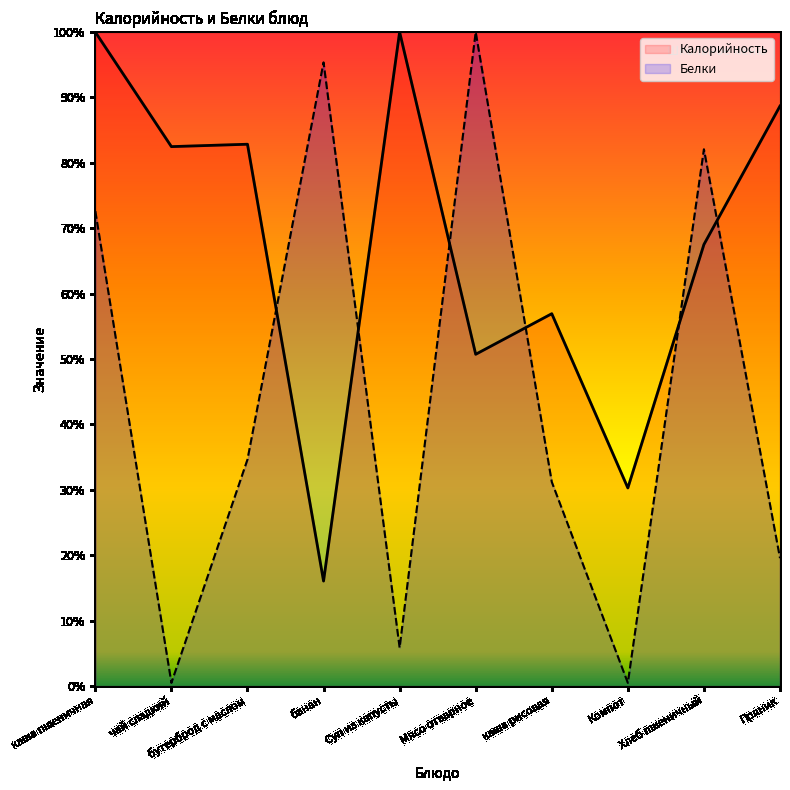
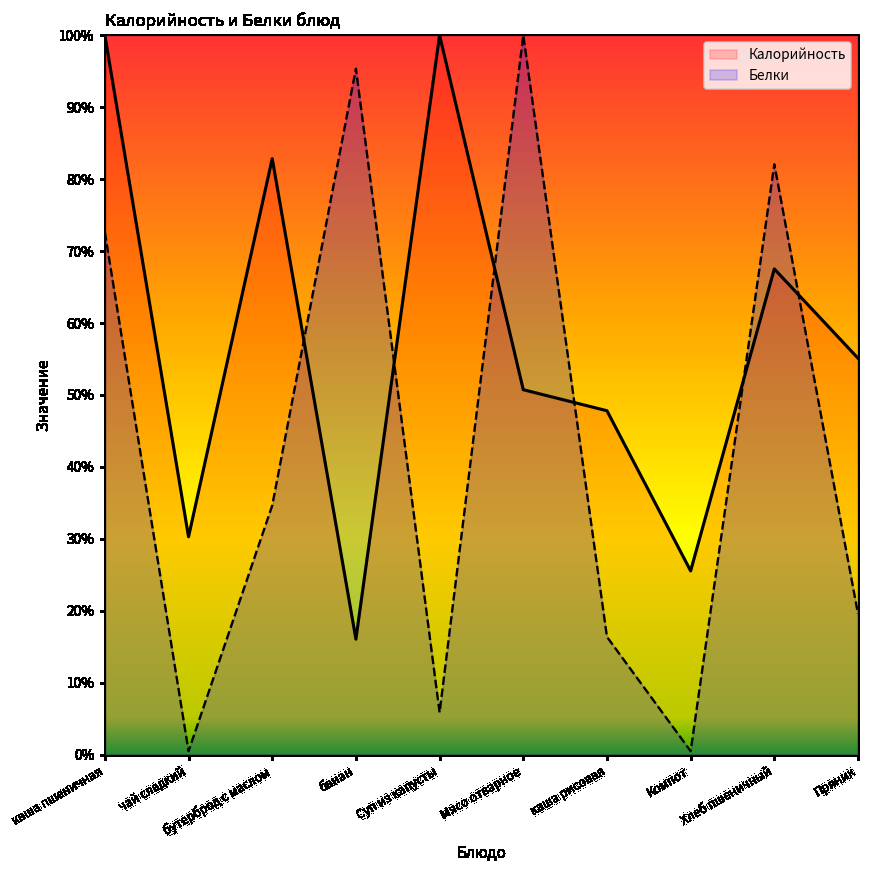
  {
    "Калорийность": {
      "каша пшеничная": "100%",
-     "чай сладкий": "82%",
+     "чай сладкий": "30%",
      "бутерброд с маслом": "83%",
      "банан": "16%",
      "Суп из капусты": "100%",
      "Мясо отварное": "51%",
-     "каша рисовая": "57%",
-     "Компот": "30%",
+     "каша рисовая": "48%",
+     "Компот": "26%",
      "Хлеб пшеничный": "68%",
-     "Пряник": "89%"
+     "Пряник": "55%"
    },
    "Белки": {
      "каша пшеничная": "73%",
      "чай сладкий": "0%",
      "бутерброд с маслом": "35%",
      "банан": "95%",
      "Суп из капусты": "6%",
      "Мясо отварное": "100%",
-     "каша рисовая": "31%",
+     "каша рисовая": "16%",
      "Компот": "0%",
      "Хлеб пшеничный": "82%",
      "Пряник": "20%"
    }
  }
